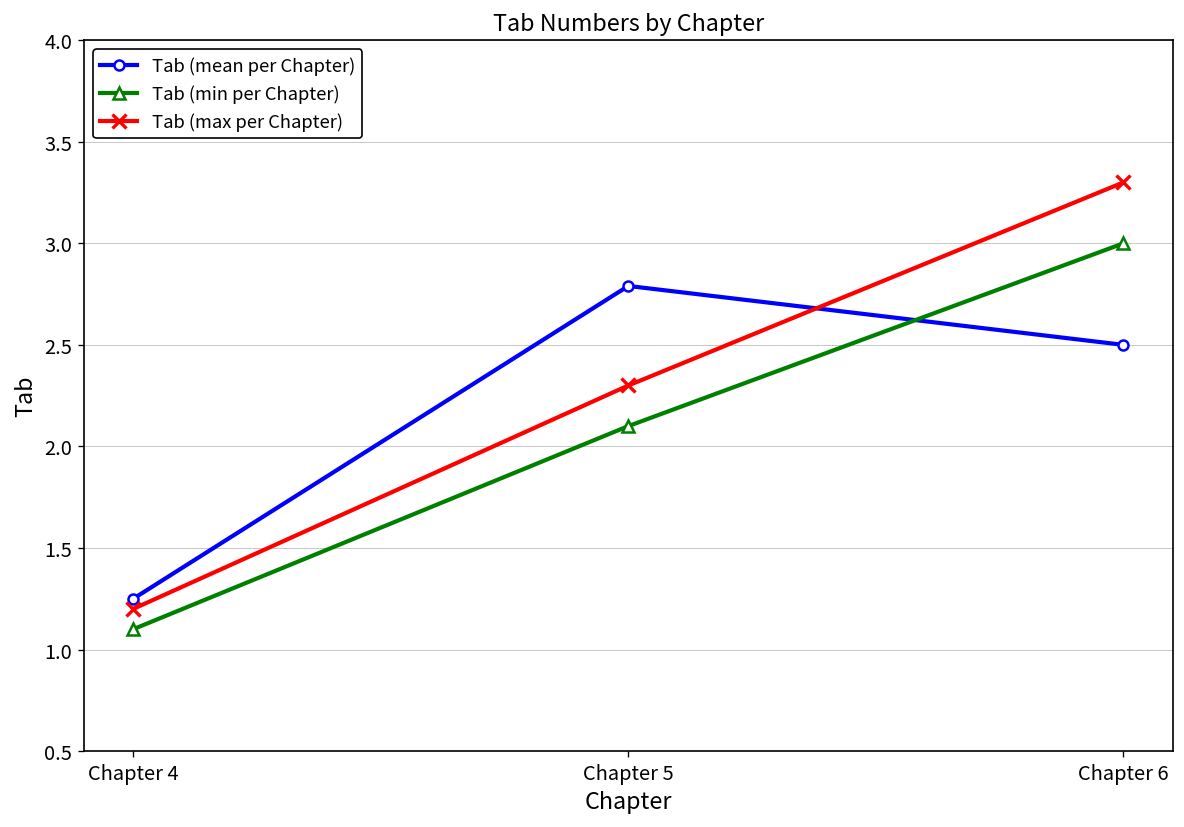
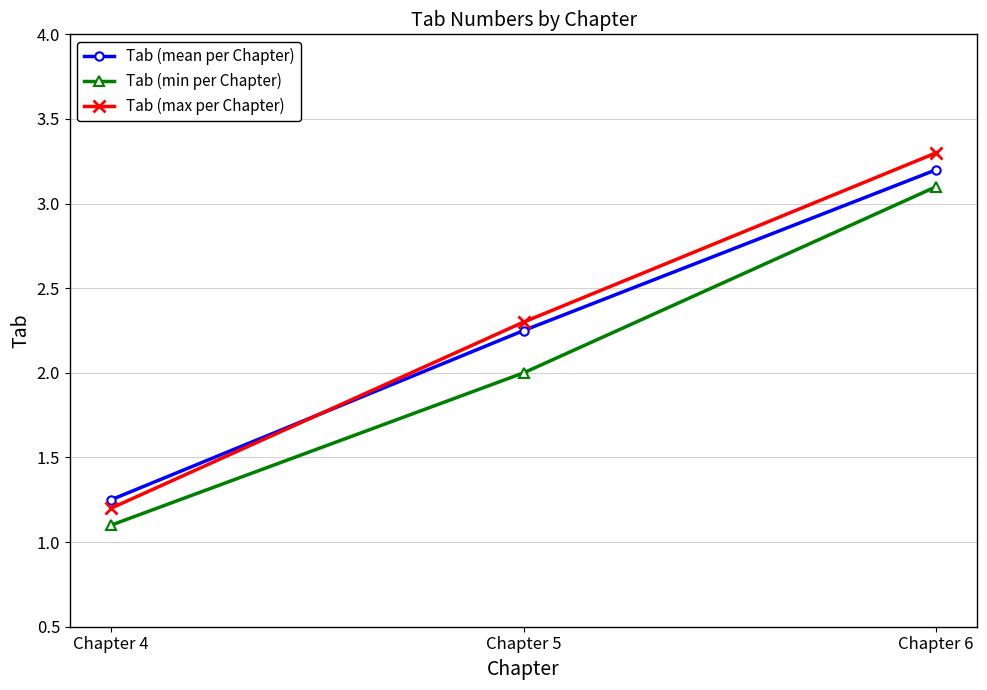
  {
    "Tab (mean per Chapter)": {
      "Chapter 4": 1.25,
-     "Chapter 5": 2.79,
-     "Chapter 6": 2.5
+     "Chapter 5": 2.25,
+     "Chapter 6": 3.2
    },
    "Tab (min per Chapter)": {
      "Chapter 4": 1.1,
-     "Chapter 5": 2.1,
-     "Chapter 6": 3.0
+     "Chapter 5": 2.0,
+     "Chapter 6": 3.1
    },
    "Tab (max per Chapter)": {
      "Chapter 4": 1.20,
      "Chapter 5": 2.30,
      "Chapter 6": 3.30
    }
  }
